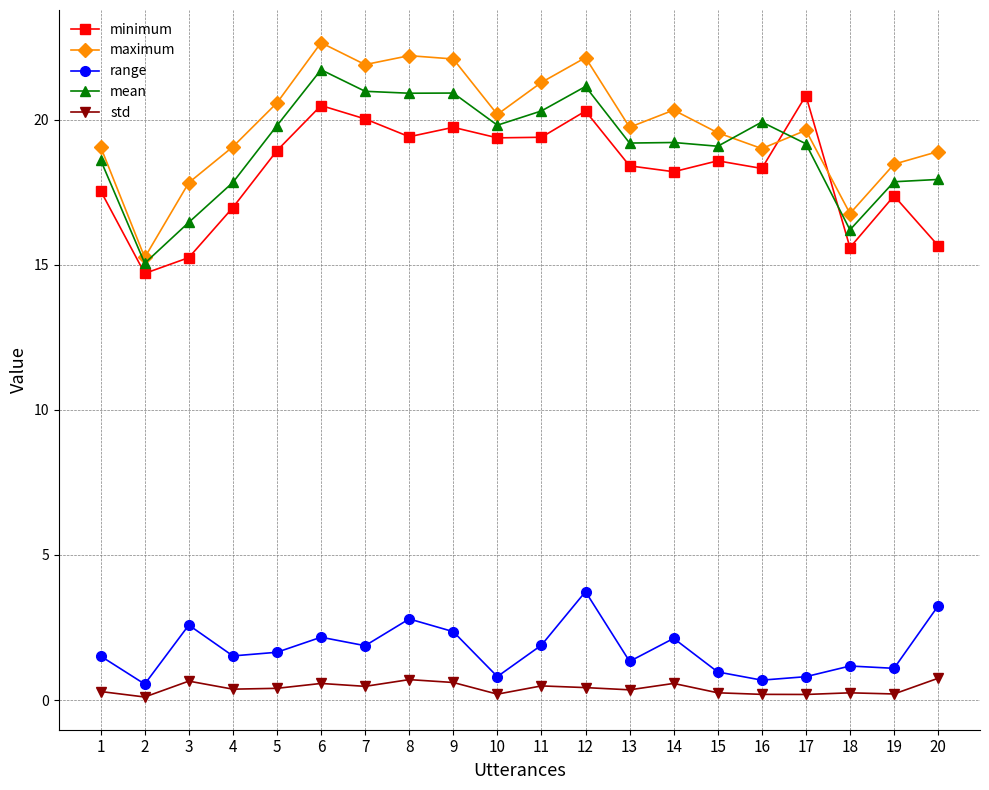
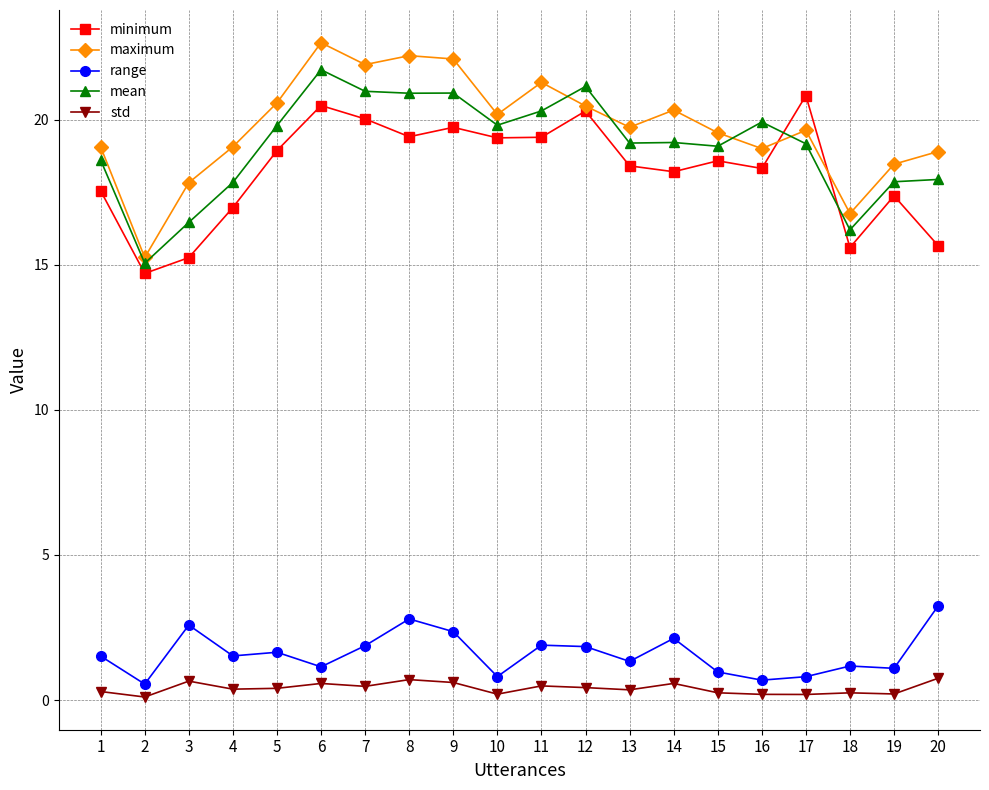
  {
    "minimum": {
      "1": 17.6,
      "2": 14.7,
      "3": 15.3,
      "4": 17.0,
      "5": 18.9,
      "6": 20.5,
      "7": 20.0,
      "8": 19.4,
      "9": 19.7,
      "10": 19.4,
      "11": 19.4,
      "12": 20.3,
      "13": 18.4,
      "14": 18.2,
      "15": 18.6,
      "16": 18.3,
      "17": 20.8,
      "18": 15.6,
      "19": 17.4,
      "20": 15.7
    },
    "maximum": {
      "1": 19.1,
      "2": 15.3,
      "3": 17.8,
      "4": 19.1,
      "5": 20.6,
      "6": 22.7,
      "7": 21.9,
      "8": 22.2,
      "9": 22.1,
      "10": 20.2,
      "11": 21.3,
-     "12": 22.1,
+     "12": 20.5,
      "13": 19.7,
      "14": 20.3,
      "15": 19.6,
      "16": 19.0,
      "17": 19.6,
      "18": 16.8,
      "19": 18.5,
      "20": 18.9
    },
    "range": {
      "1": 1.5,
      "2": 0.5,
      "3": 2.6,
      "4": 1.5,
      "5": 1.6,
-     "6": 2.2,
+     "6": 1.1,
      "7": 1.9,
      "8": 2.8,
      "9": 2.4,
      "10": 0.8,
      "11": 1.9,
-     "12": 3.7,
+     "12": 1.8,
      "13": 1.3,
      "14": 2.1,
      "15": 1.0,
      "16": 0.7,
      "17": 0.8,
      "18": 1.2,
      "19": 1.1,
      "20": 3.2
    },
    "mean": {
      "1": 18.6,
      "2": 15.1,
      "3": 16.5,
      "4": 17.8,
      "5": 19.8,
      "6": 21.7,
      "7": 21.0,
      "8": 20.9,
      "9": 20.9,
      "10": 19.8,
      "11": 20.3,
      "12": 21.2,
      "13": 19.2,
      "14": 19.2,
      "15": 19.1,
      "16": 19.9,
      "17": 19.2,
      "18": 16.2,
      "19": 17.9,
      "20": 17.9
    },
    "std": {
      "1": 0.3,
      "2": 0.1,
      "3": 0.7,
      "4": 0.4,
      "5": 0.4,
      "6": 0.6,
      "7": 0.5,
      "8": 0.7,
      "9": 0.6,
      "10": 0.2,
      "11": 0.5,
      "12": 0.4,
      "13": 0.4,
      "14": 0.6,
      "15": 0.2,
      "16": 0.2,
      "17": 0.2,
      "18": 0.2,
      "19": 0.2,
      "20": 0.7
    }
  }
